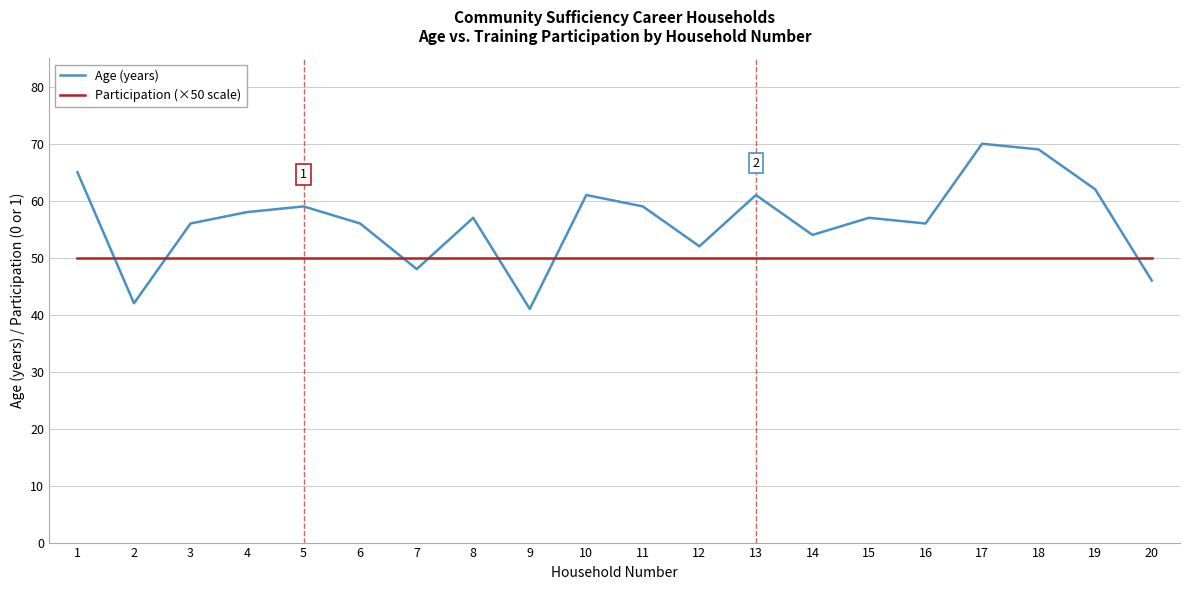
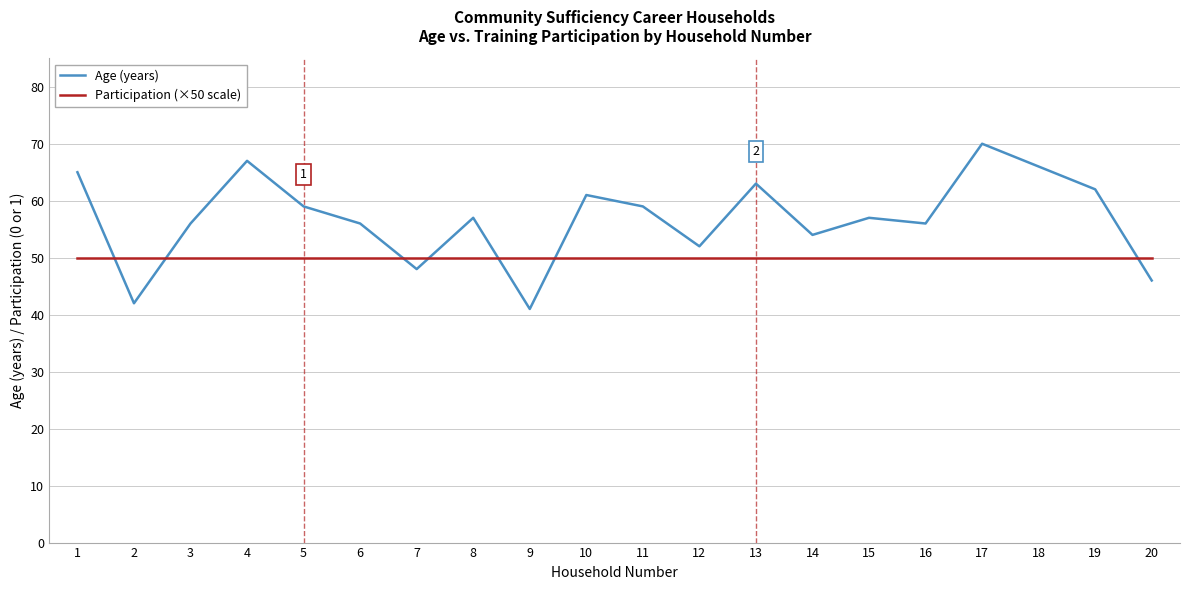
  {
    "Age (years)": {
      "1": 65,
      "2": 42,
      "3": 56,
-     "4": 58,
+     "4": 67,
      "5": 59,
      "6": 56,
      "7": 48,
      "8": 57,
      "9": 41,
      "10": 61,
      "11": 59,
      "12": 52,
-     "13": 61,
+     "13": 63,
      "14": 54,
      "15": 57,
      "16": 56,
      "17": 70,
-     "18": 69,
+     "18": 66,
      "19": 62,
      "20": 46
    },
    "Participation (×50 scale)": {
      "1": 50,
      "2": 50,
      "3": 50,
      "4": 50,
      "5": 50,
      "6": 50,
      "7": 50,
      "8": 50,
      "9": 50,
      "10": 50,
      "11": 50,
      "12": 50,
      "13": 50,
      "14": 50,
      "15": 50,
      "16": 50,
      "17": 50,
      "18": 50,
      "19": 50,
      "20": 50
    }
  }
